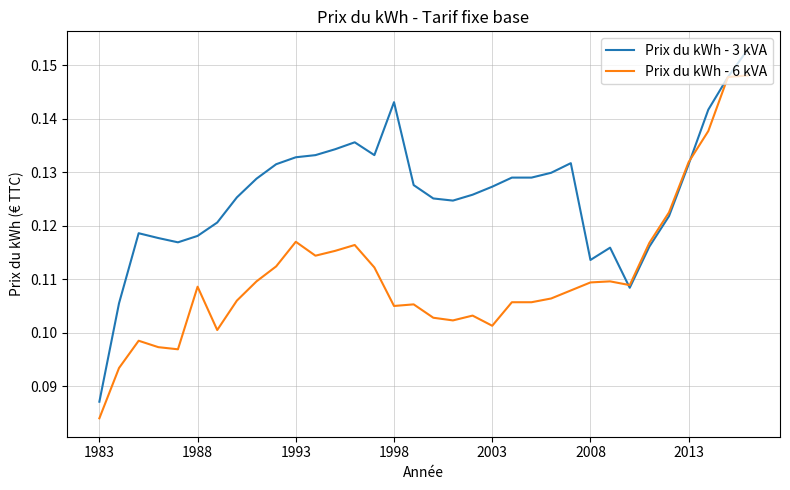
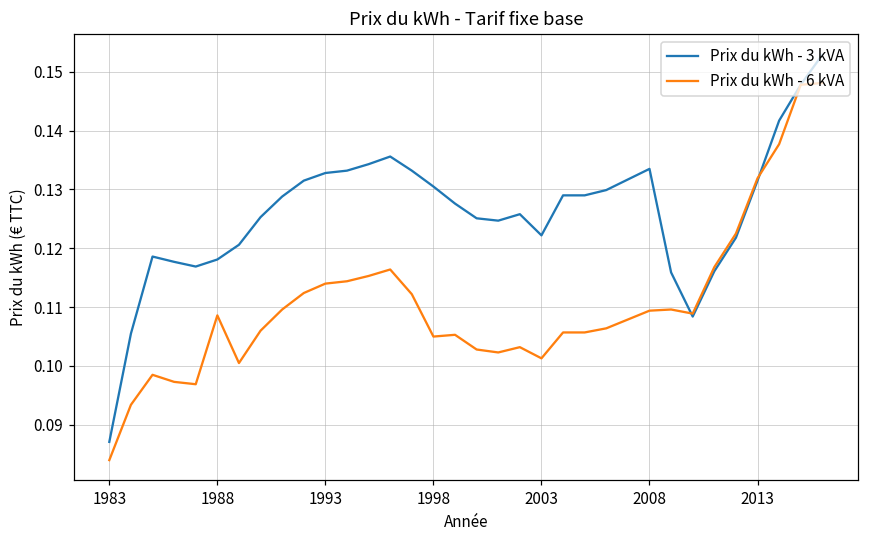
  {
    "Prix du kWh - 3 kVA": {
      "1983": 0.087,
      "1988": 0.118,
      "1993": 0.133,
-     "1998": 0.143,
-     "2003": 0.127,
-     "2008": 0.114
+     "1998": 0.131,
+     "2003": 0.122,
+     "2008": 0.134
    },
    "Prix du kWh - 6 kVA": {
      "1983": 0.084,
      "1988": 0.109,
-     "1993": 0.117,
+     "1993": 0.114,
      "1998": 0.105,
      "2003": 0.101,
      "2008": 0.109
    }
  }
